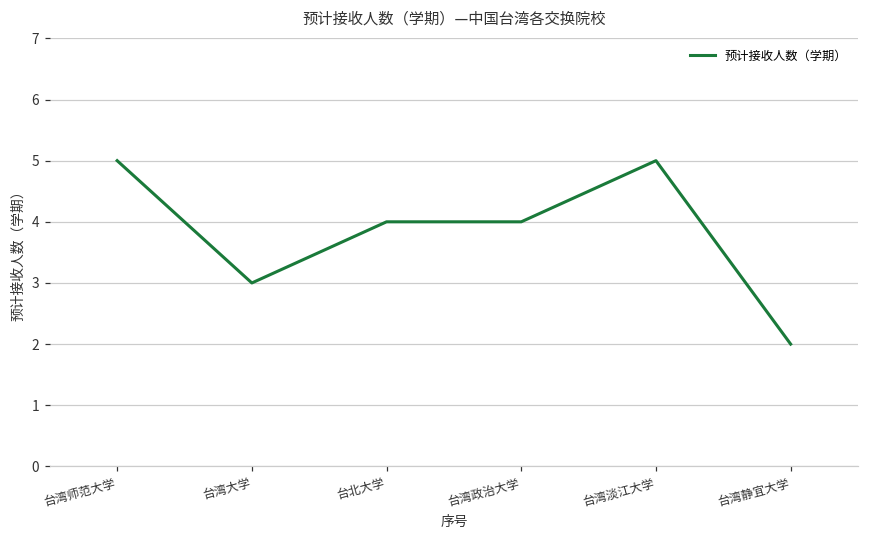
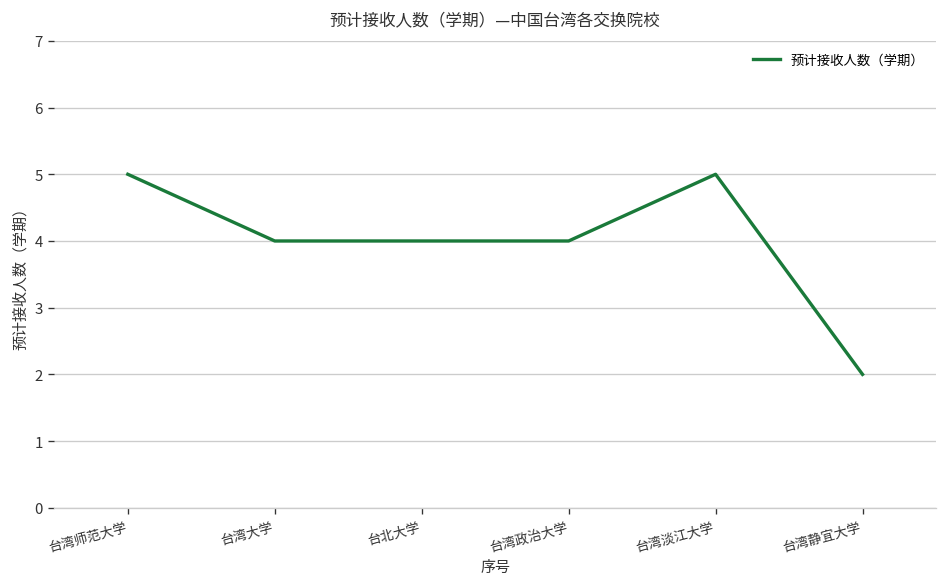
  {
    "台湾师范大学": 5,
-   "台湾大学": 3,
+   "台湾大学": 4,
    "台北大学": 4,
    "台湾政治大学": 4,
    "台湾淡江大学": 5,
    "台湾静宜大学": 2
  }
